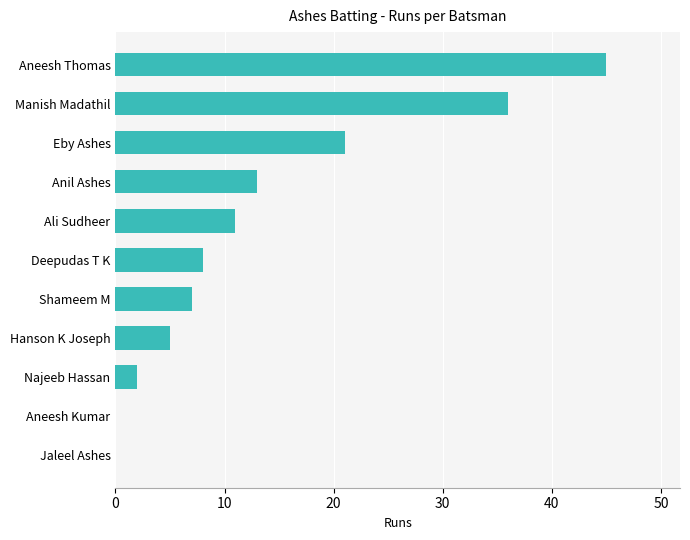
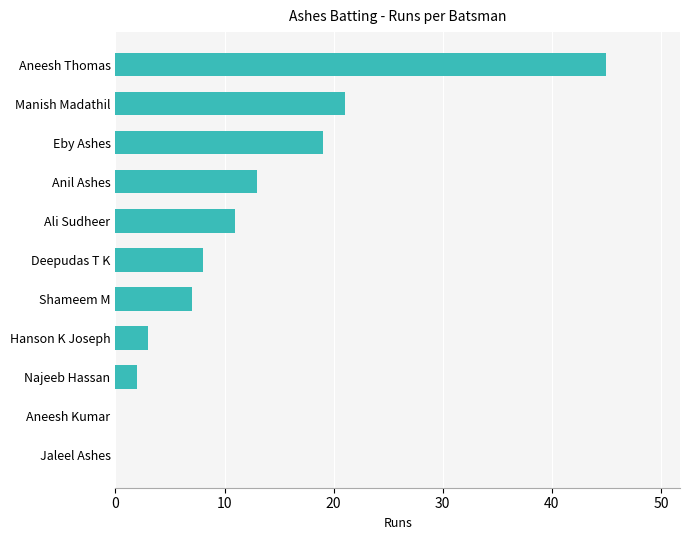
  {
    "Aneesh Thomas": 45,
-   "Manish Madathil": 36,
-   "Eby Ashes": 21,
+   "Manish Madathil": 21,
+   "Eby Ashes": 19,
    "Anil Ashes": 13,
    "Ali Sudheer": 11,
    "Deepudas T K": 8,
    "Shameem M": 7,
-   "Hanson K Joseph": 5,
+   "Hanson K Joseph": 3,
    "Najeeb Hassan": 2,
    "Aneesh Kumar": 0,
    "Jaleel Ashes": 0
  }
